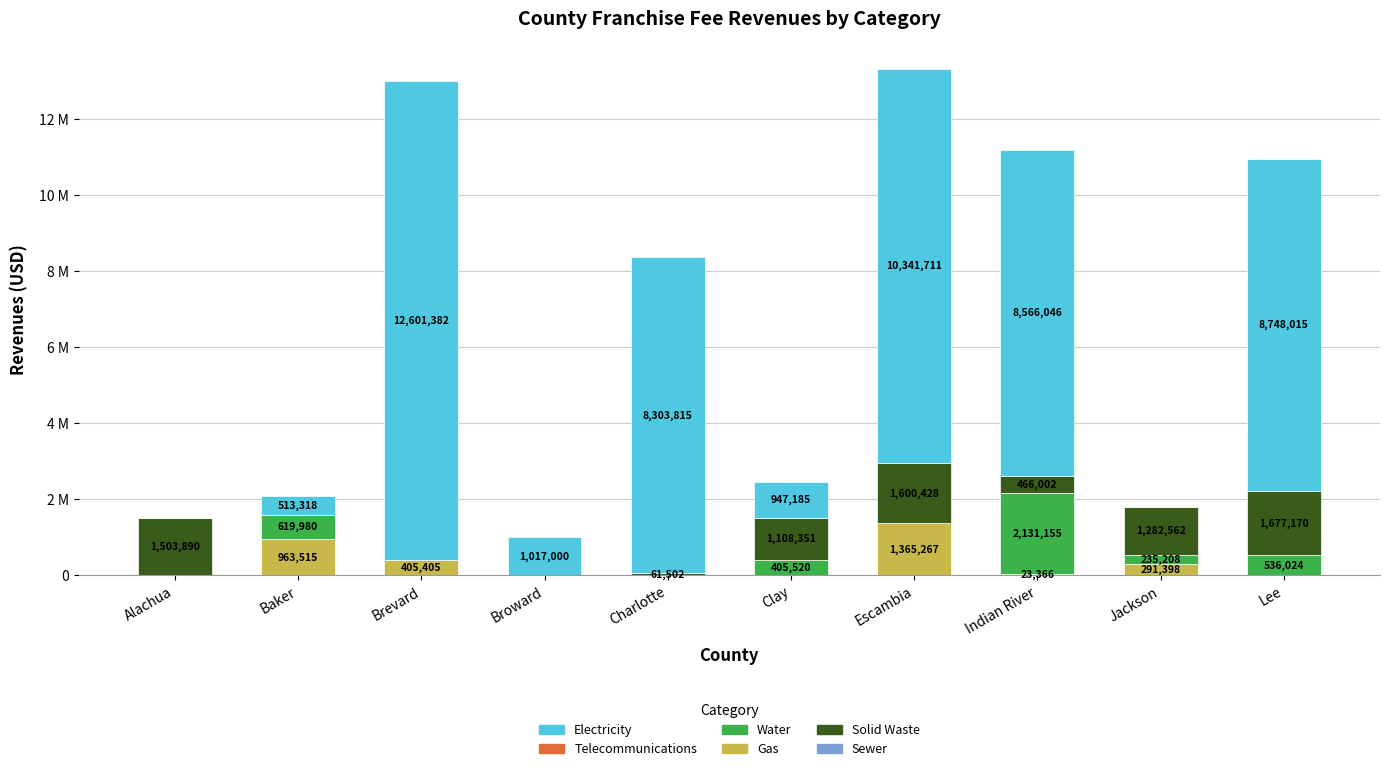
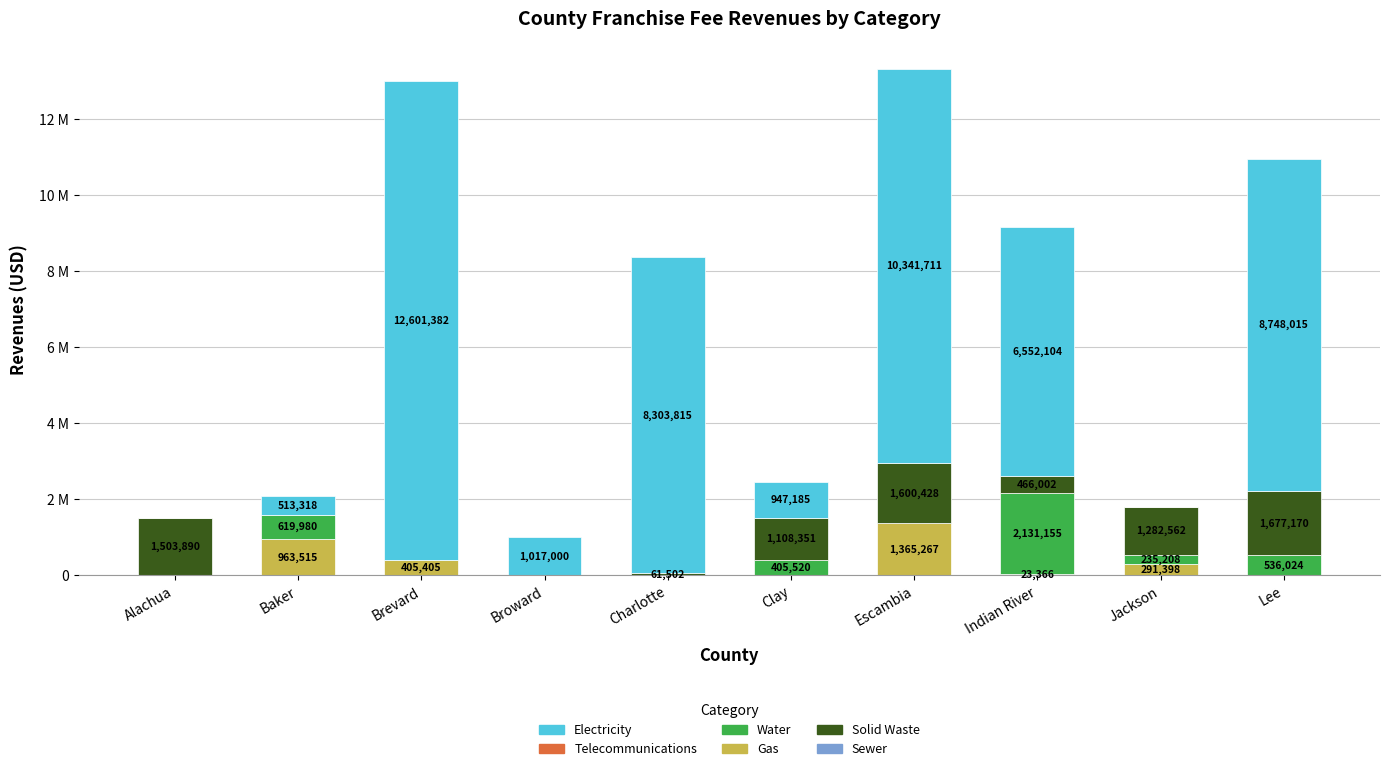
  {
    "Sewer": {
      "Baker": "963,515",
      "Brevard": "405,405",
      "Escambia": "1,365,267",
      "Indian River": "23,366",
      "Jackson": "291,398"
    },
    "Water": {
      "Baker": "619,980",
      "Clay": "405,520",
      "Indian River": "2,131,155",
      "Jackson": "235,208",
      "Lee": "536,024"
    },
    "Solid Waste": {
      "Alachua": "1,503,890",
      "Charlotte": "61,502",
      "Clay": "1,108,351",
      "Escambia": "1,600,428",
      "Indian River": "466,002",
      "Jackson": "1,282,562",
      "Lee": "1,677,170"
    },
    "Electricity": {
      "Baker": "513,318",
      "Brevard": "12,601,382",
      "Broward": "1,017,000",
      "Charlotte": "8,303,815",
      "Clay": "947,185",
      "Escambia": "10,341,711",
-     "Indian River": "8,566,046",
+     "Indian River": "6,552,104",
      "Lee": "8,748,015"
    }
  }
